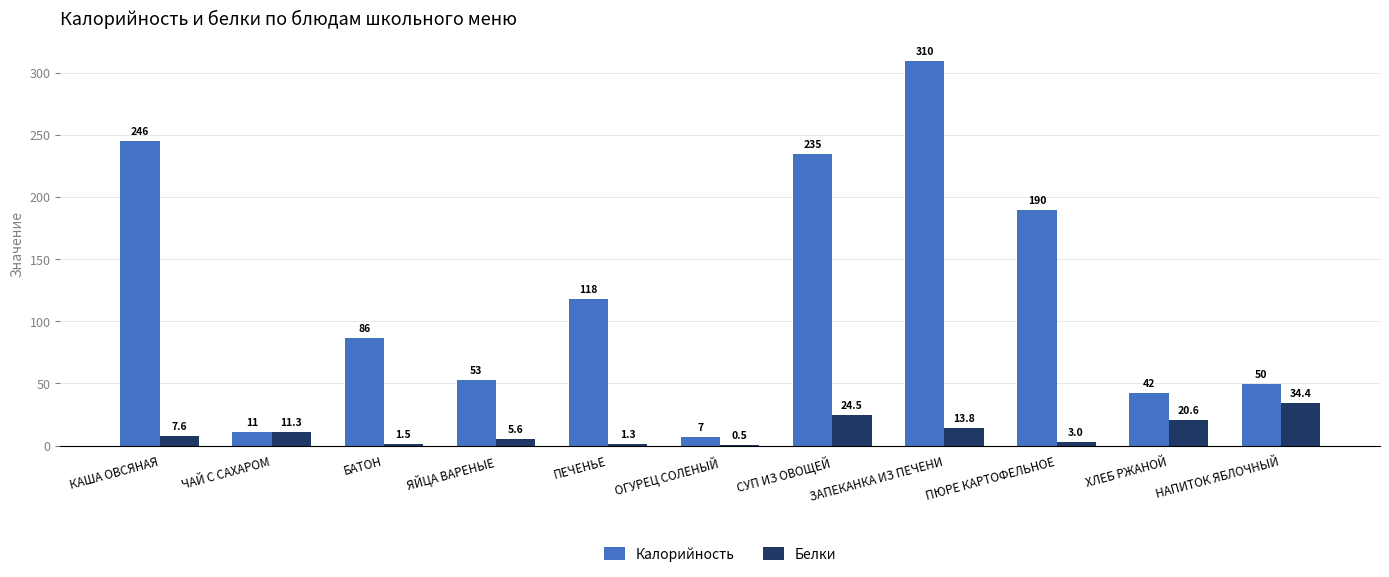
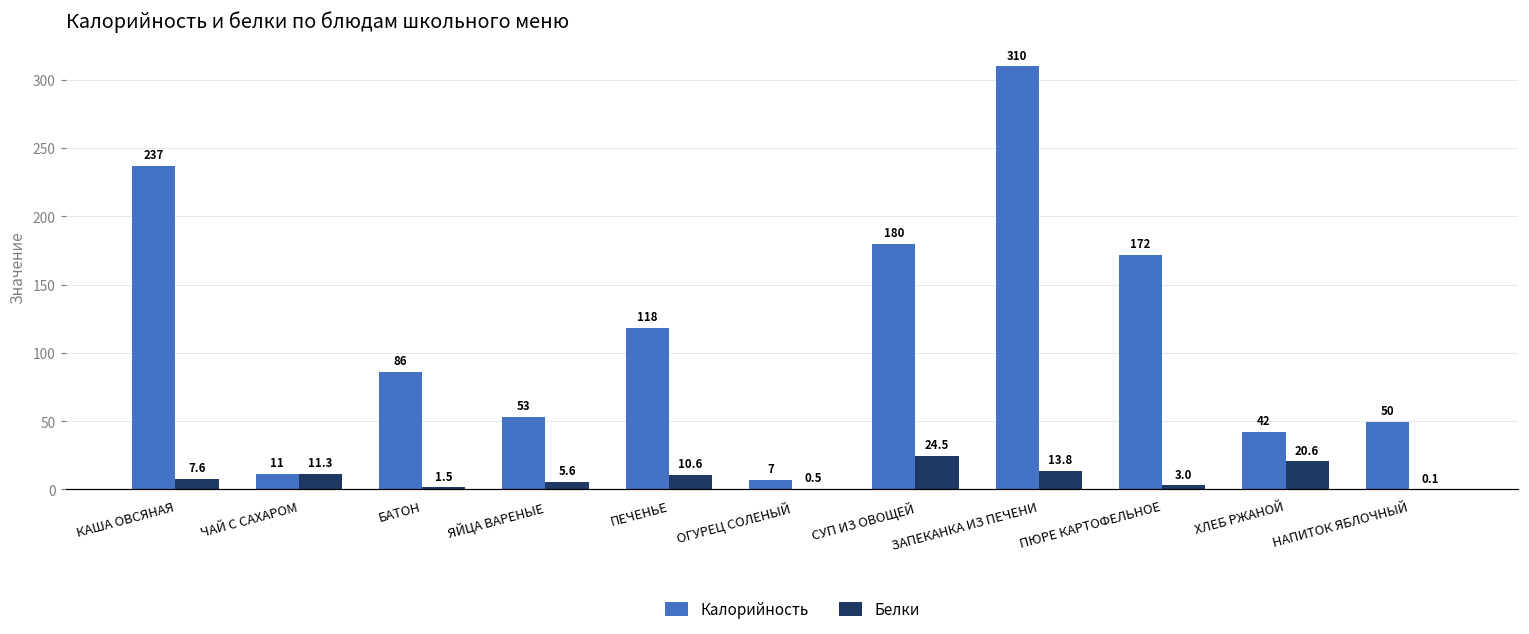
  {
    "Калорийность": {
-     "КАША ОВСЯНАЯ": 246,
+     "КАША ОВСЯНАЯ": 237,
      "ЧАЙ С САХАРОМ": 11,
      "БАТОН": 86,
      "ЯЙЦА ВАРЕНЫЕ": 53,
      "ПЕЧЕНЬЕ": 118,
      "ОГУРЕЦ СОЛЕНЫЙ": 7,
-     "СУП ИЗ ОВОЩЕЙ": 235,
+     "СУП ИЗ ОВОЩЕЙ": 180,
      "ЗАПЕКАНКА ИЗ ПЕЧЕНИ": 310,
-     "ПЮРЕ КАРТОФЕЛЬНОЕ": 190,
+     "ПЮРЕ КАРТОФЕЛЬНОЕ": 172,
      "ХЛЕБ РЖАНОЙ": 42,
      "НАПИТОК ЯБЛОЧНЫЙ": 50
    },
    "Белки": {
      "КАША ОВСЯНАЯ": 7.6,
      "ЧАЙ С САХАРОМ": 11.3,
      "БАТОН": 1.5,
      "ЯЙЦА ВАРЕНЫЕ": 5.6,
-     "ПЕЧЕНЬЕ": 1.3,
+     "ПЕЧЕНЬЕ": 10.6,
      "ОГУРЕЦ СОЛЕНЫЙ": 0.5,
      "СУП ИЗ ОВОЩЕЙ": 24.5,
      "ЗАПЕКАНКА ИЗ ПЕЧЕНИ": 13.8,
      "ПЮРЕ КАРТОФЕЛЬНОЕ": 3.0,
      "ХЛЕБ РЖАНОЙ": 20.6,
-     "НАПИТОК ЯБЛОЧНЫЙ": 34.4
+     "НАПИТОК ЯБЛОЧНЫЙ": 0.1
    }
  }
